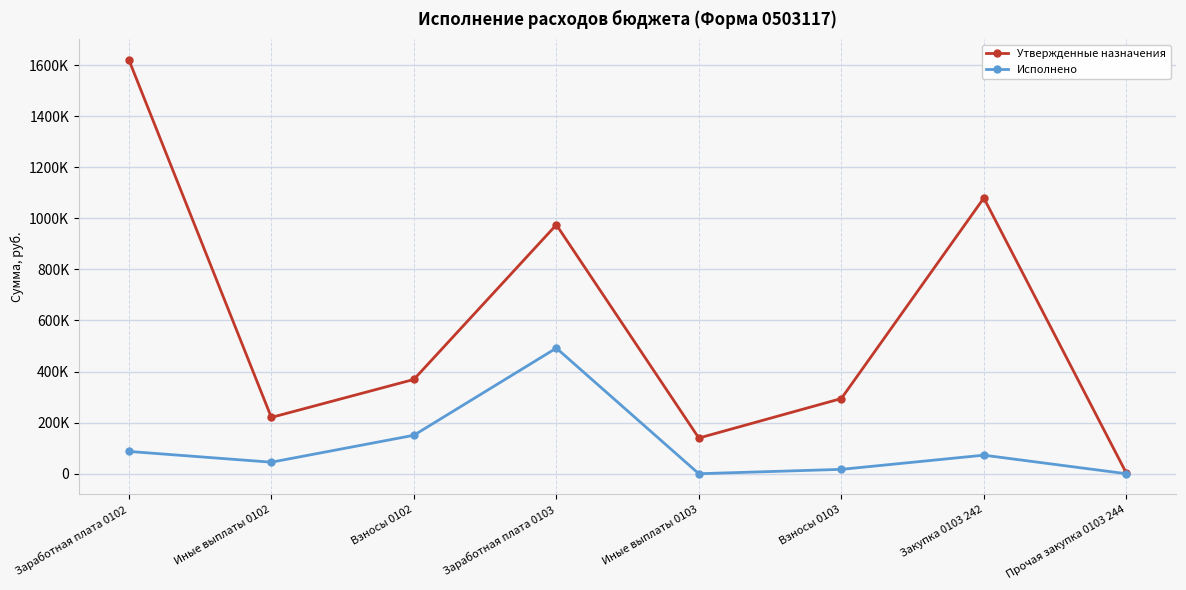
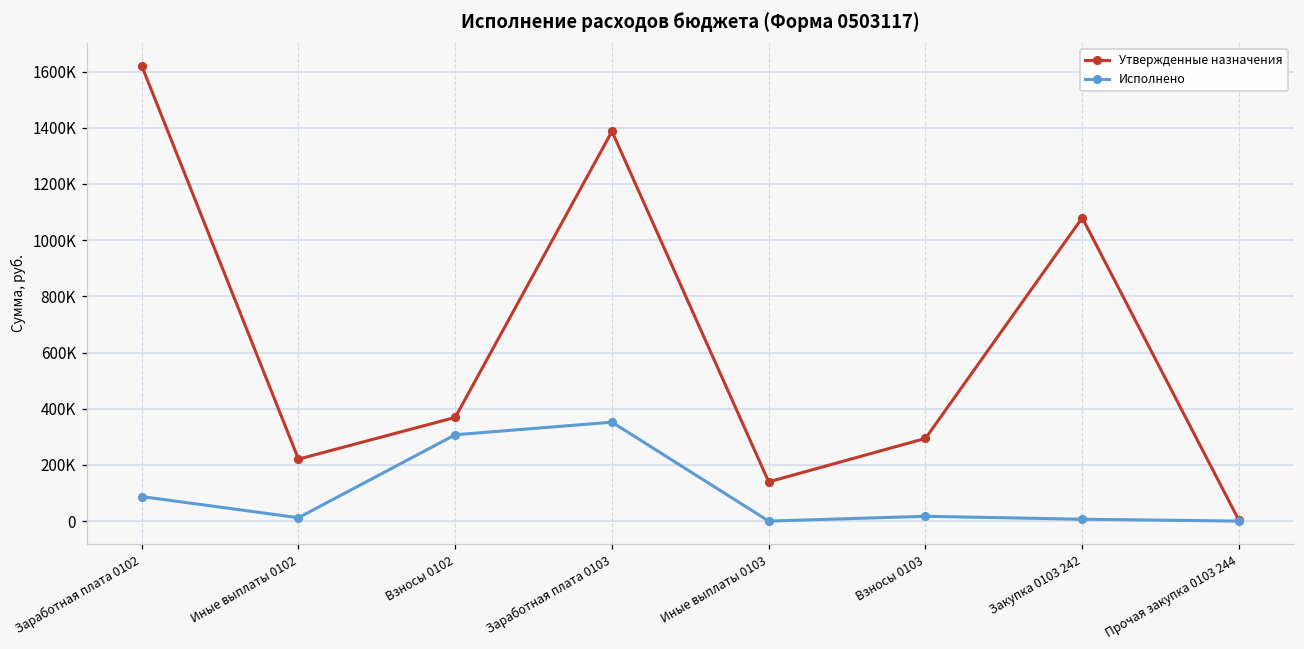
  {
    "Утвержденные назначения": {
      "Заработная плата 0102": 1620000,
      "Иные выплаты 0102": 220000,
      "Взносы 0102": 370000,
-     "Заработная плата 0103": 970000,
+     "Заработная плата 0103": 1390000,
      "Иные выплаты 0103": 140000,
      "Взносы 0103": 290000,
      "Закупка 0103 242": 1080000
    },
    "Исполнено": {
      "Заработная плата 0102": 90000,
-     "Иные выплаты 0102": 50000,
-     "Взносы 0102": 150000,
-     "Заработная плата 0103": 490000,
+     "Иные выплаты 0102": 10000,
+     "Взносы 0102": 310000,
+     "Заработная плата 0103": 350000,
      "Иные выплаты 0103": 0,
      "Взносы 0103": 20000,
-     "Закупка 0103 242": 70000
+     "Закупка 0103 242": 10000
    }
  }
